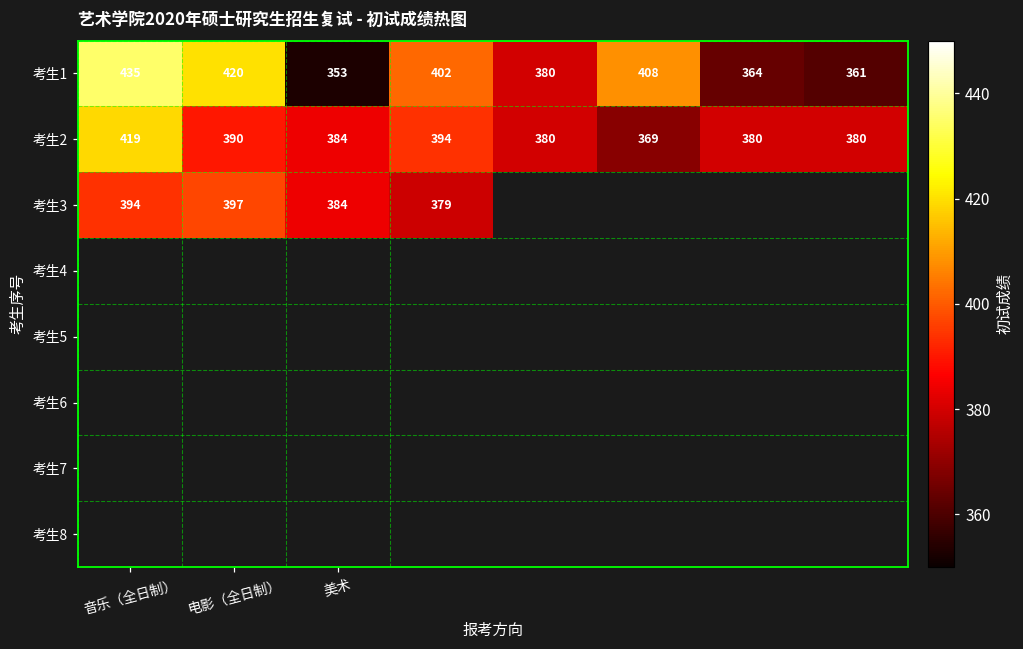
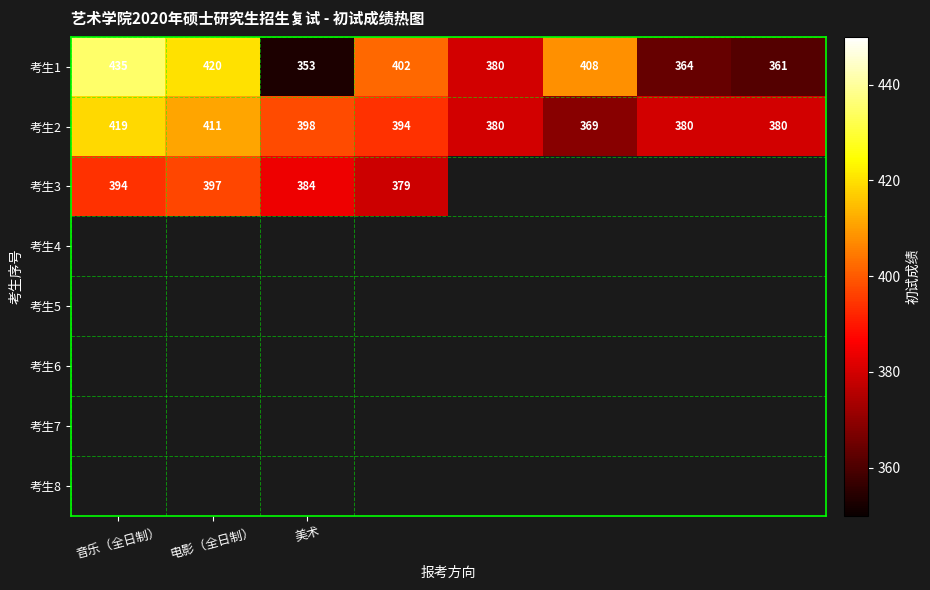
  {
    "考生1": {
      "音乐（全日制）": 435,
      "电影（全日制）": 420,
      "美术": 353
    },
    "考生2": {
      "音乐（全日制）": 419,
-     "电影（全日制）": 390,
-     "美术": 384
+     "电影（全日制）": 411,
+     "美术": 398
    },
    "考生3": {
      "音乐（全日制）": 394,
      "电影（全日制）": 397,
      "美术": 384
    }
  }
